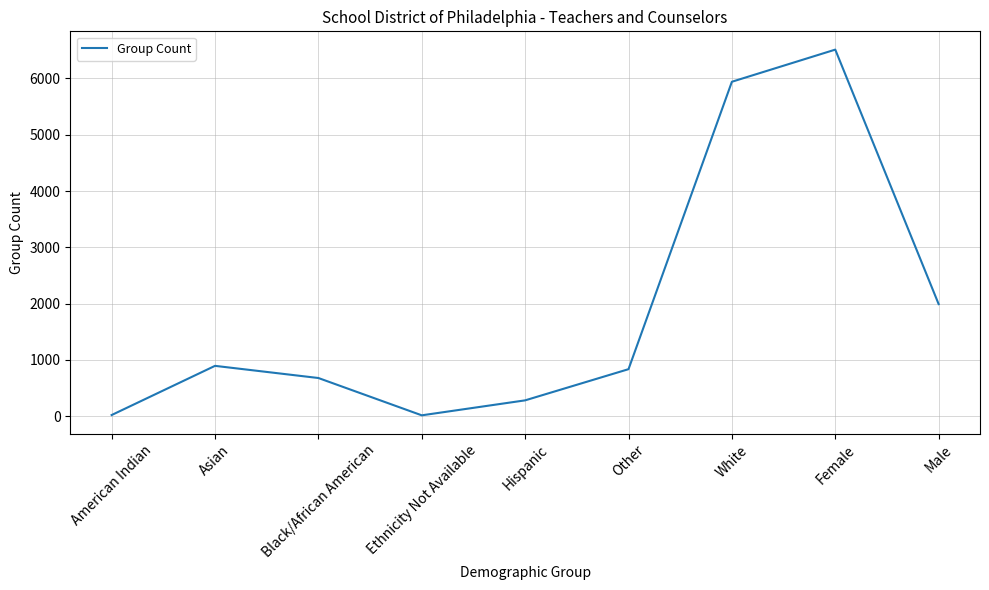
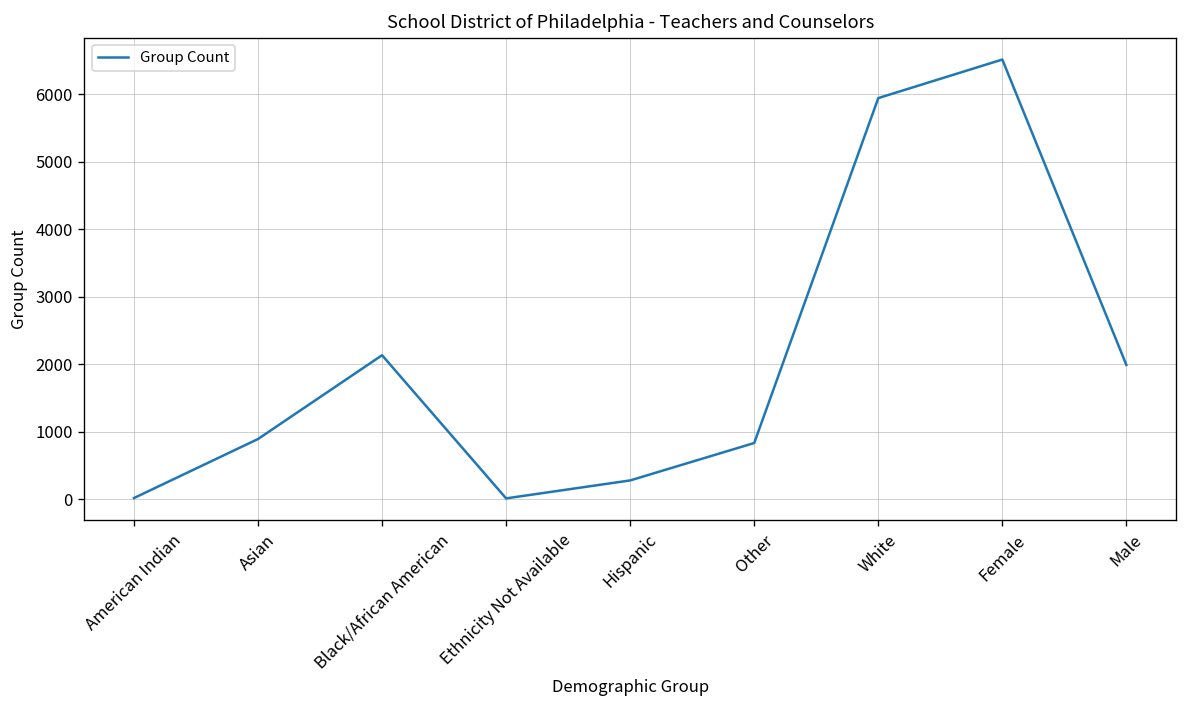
  {
    "American Indian": 0,
    "Asian": 900,
-   "Black/African American": 700,
+   "Black/African American": 2100,
    "Ethnicity Not Available": 0,
    "Hispanic": 300,
    "Other": 800,
    "White": 5900,
    "Female": 6500,
    "Male": 2000
  }
